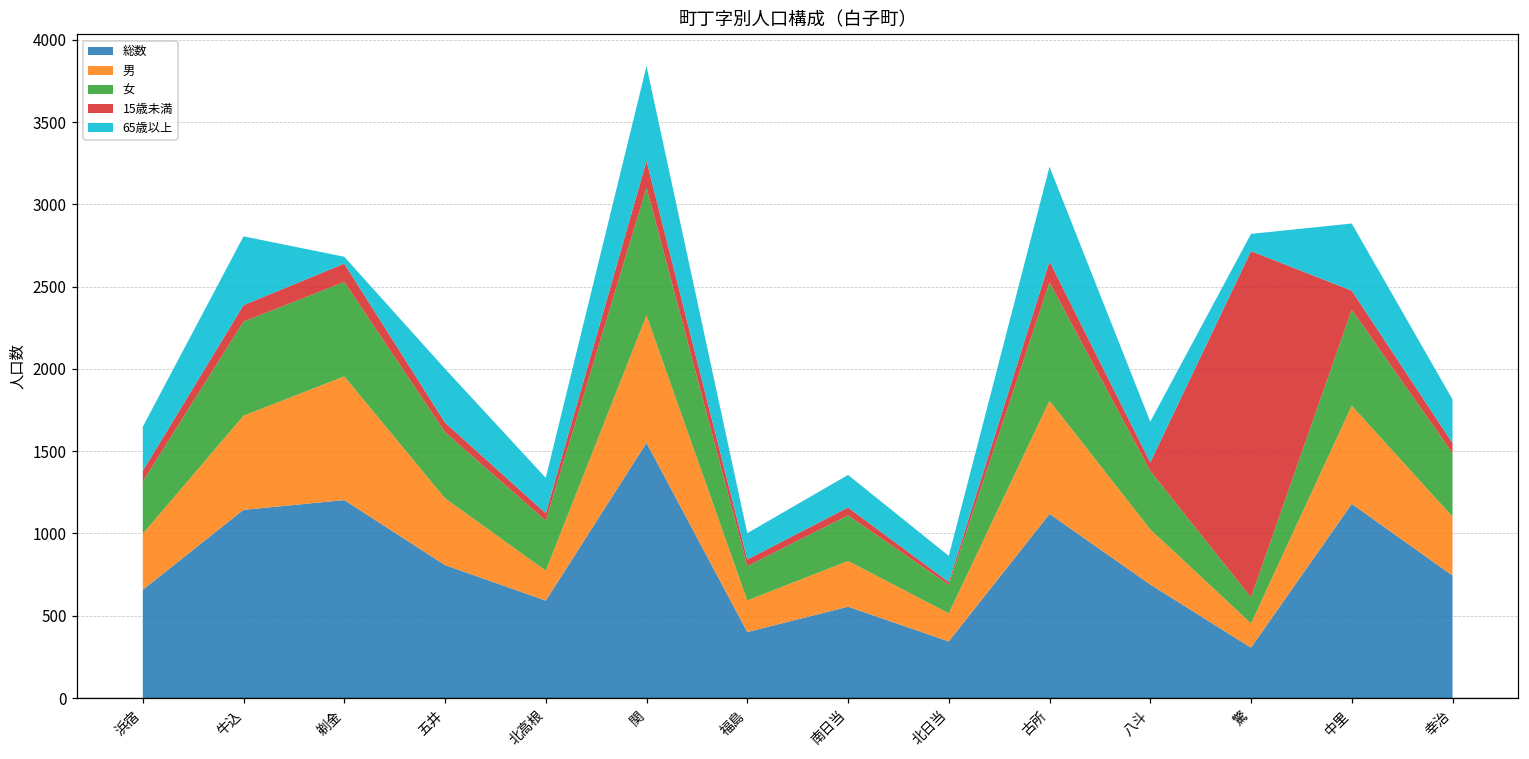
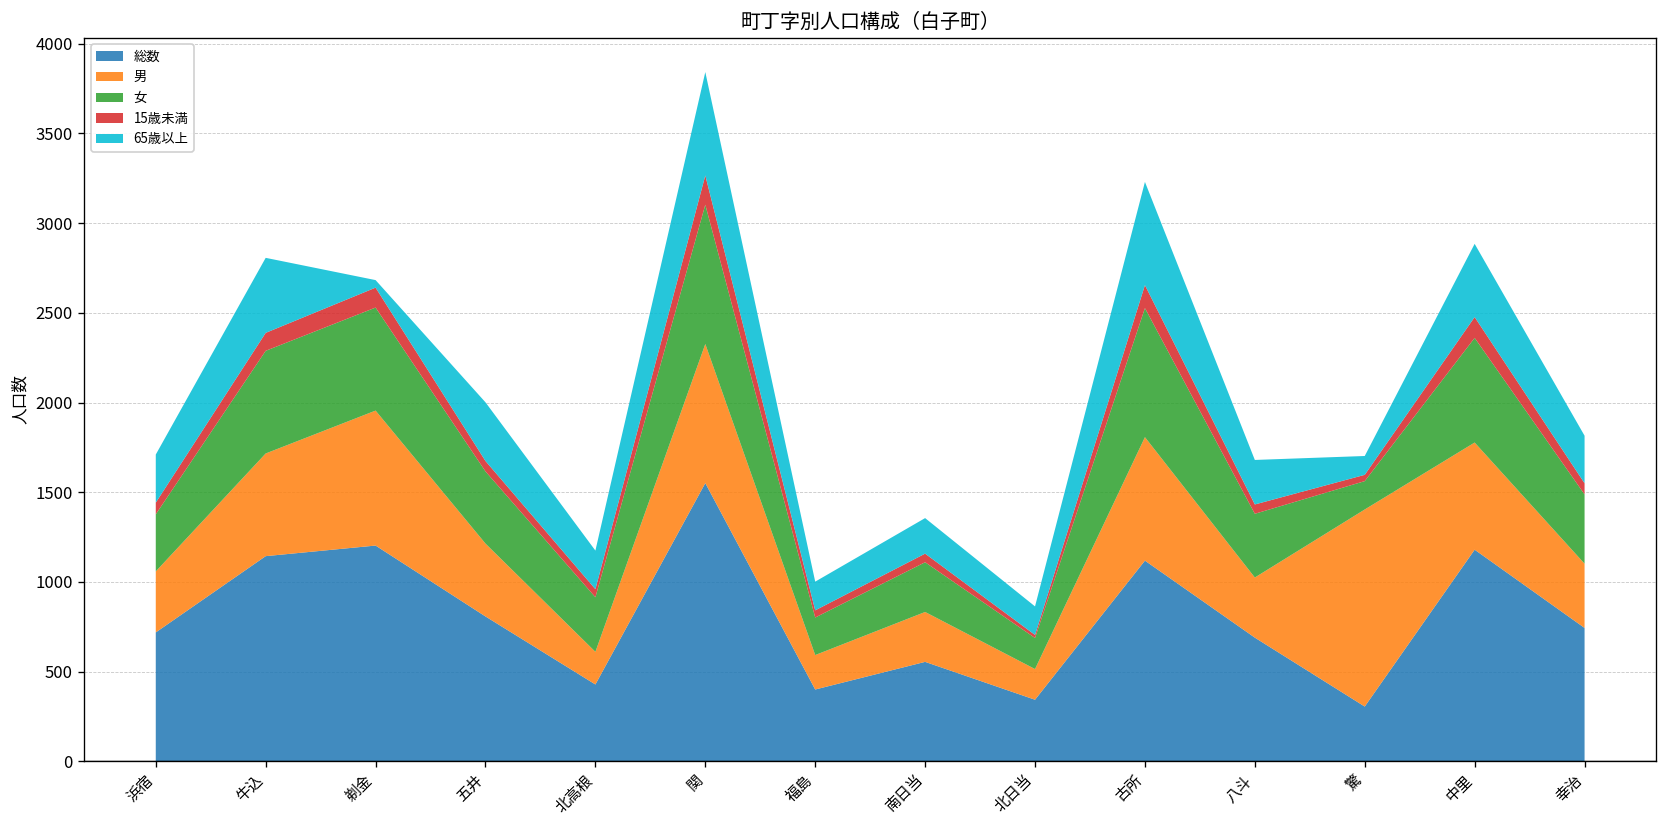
  {
    "総数": {
-     "浜宿": 660,
+     "浜宿": 720,
      "牛込": 1140,
      "剃金": 1200,
      "五井": 810,
-     "北高根": 590,
+     "北高根": 430,
      "関": 1550,
      "福島": 400,
      "南日当": 560,
      "北日当": 340,
      "古所": 1120,
      "八斗": 690,
      "驚": 310,
      "中里": 1180,
      "幸治": 740
    },
    "男": {
      "浜宿": 340,
      "牛込": 570,
      "剃金": 750,
      "五井": 410,
      "北高根": 180,
      "関": 780,
      "福島": 190,
      "南日当": 280,
      "北日当": 170,
      "古所": 690,
      "八斗": 340,
-     "驚": 150,
+     "驚": 1100,
      "中里": 600,
      "幸治": 360
    },
    "女": {
      "浜宿": 320,
      "牛込": 570,
      "剃金": 570,
      "五井": 400,
      "北高根": 300,
      "関": 780,
      "福島": 210,
      "南日当": 280,
      "北日当": 170,
      "古所": 720,
      "八斗": 360,
      "驚": 160,
      "中里": 580,
      "幸治": 390
    },
    "15歳未満": {
      "浜宿": 70,
      "牛込": 100,
      "剃金": 110,
      "五井": 60,
      "北高根": 50,
      "関": 160,
      "福島": 40,
      "南日当": 50,
      "北日当": 20,
      "古所": 130,
      "八斗": 50,
-     "驚": 2100,
+     "驚": 40,
      "中里": 120,
      "幸治": 60
    },
    "65歳以上": {
      "浜宿": 270,
      "牛込": 420,
      "剃金": 40,
      "五井": 330,
      "北高根": 220,
      "関": 580,
      "福島": 160,
      "南日当": 200,
      "北日当": 160,
      "古所": 580,
      "八斗": 250,
      "驚": 110,
      "中里": 410,
      "幸治": 270
    }
  }
